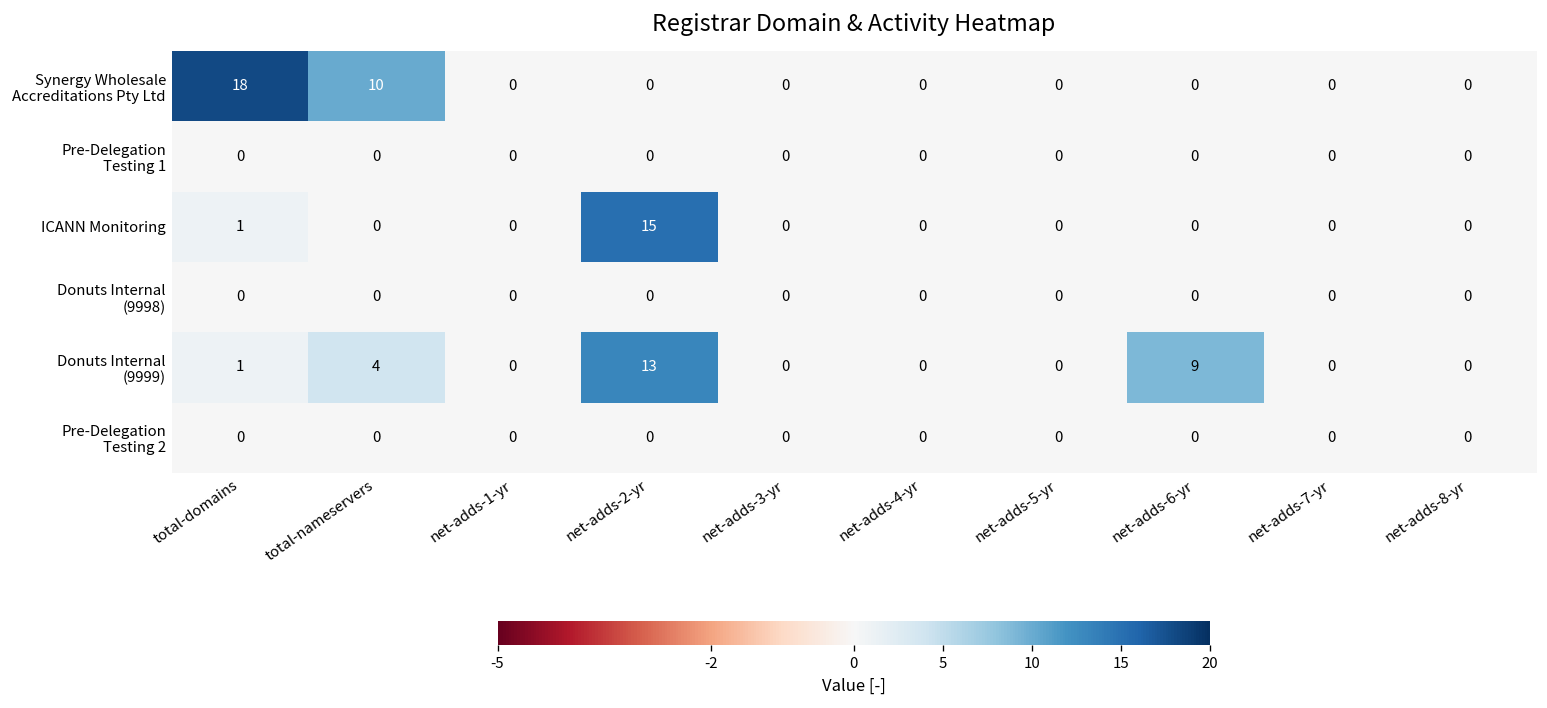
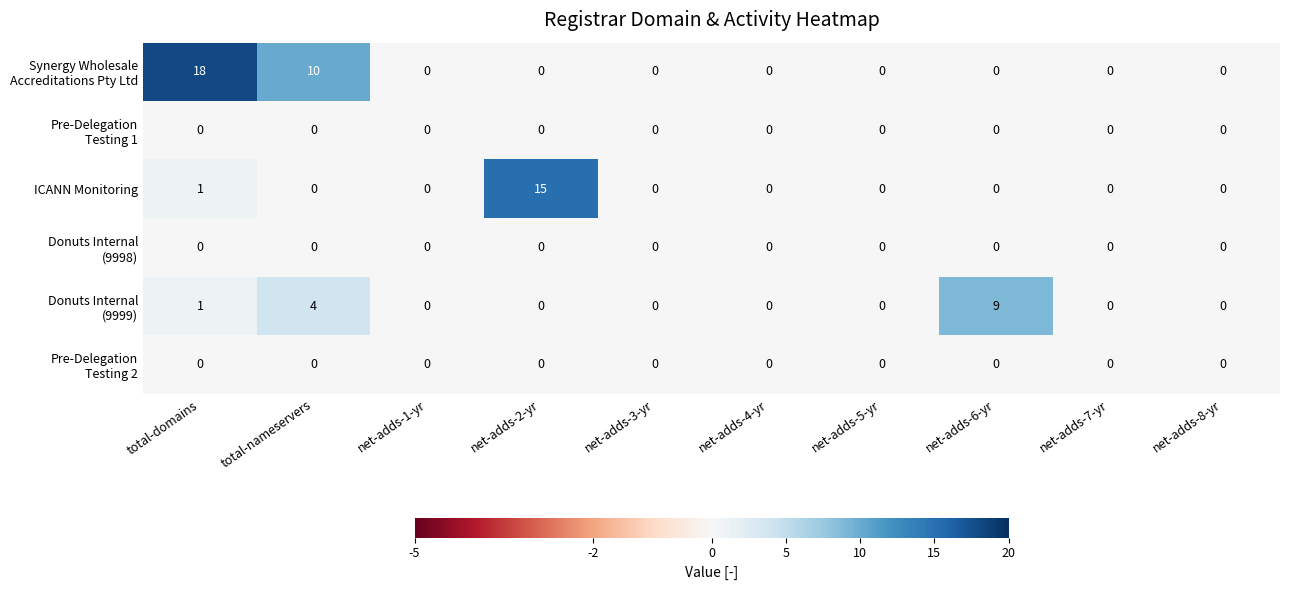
  {
    "Synergy Wholesale Accreditations Pty Ltd": {
      "total-domains": 18,
      "total-nameservers": 10,
      "net-adds-1-yr": 0,
      "net-adds-2-yr": 0,
      "net-adds-3-yr": 0,
      "net-adds-4-yr": 0,
      "net-adds-5-yr": 0,
      "net-adds-6-yr": 0,
      "net-adds-7-yr": 0,
      "net-adds-8-yr": 0
    },
    "Pre-Delegation Testing 1": {
      "total-domains": 0,
      "total-nameservers": 0,
      "net-adds-1-yr": 0,
      "net-adds-2-yr": 0,
      "net-adds-3-yr": 0,
      "net-adds-4-yr": 0,
      "net-adds-5-yr": 0,
      "net-adds-6-yr": 0,
      "net-adds-7-yr": 0,
      "net-adds-8-yr": 0
    },
    "ICANN Monitoring": {
      "total-domains": 1,
      "total-nameservers": 0,
      "net-adds-1-yr": 0,
      "net-adds-2-yr": 15,
      "net-adds-3-yr": 0,
      "net-adds-4-yr": 0,
      "net-adds-5-yr": 0,
      "net-adds-6-yr": 0,
      "net-adds-7-yr": 0,
      "net-adds-8-yr": 0
    },
    "Donuts Internal (9998)": {
      "total-domains": 0,
      "total-nameservers": 0,
      "net-adds-1-yr": 0,
      "net-adds-2-yr": 0,
      "net-adds-3-yr": 0,
      "net-adds-4-yr": 0,
      "net-adds-5-yr": 0,
      "net-adds-6-yr": 0,
      "net-adds-7-yr": 0,
      "net-adds-8-yr": 0
    },
    "Donuts Internal (9999)": {
      "total-domains": 1,
      "total-nameservers": 4,
      "net-adds-1-yr": 0,
-     "net-adds-2-yr": 13,
+     "net-adds-2-yr": 0,
      "net-adds-3-yr": 0,
      "net-adds-4-yr": 0,
      "net-adds-5-yr": 0,
      "net-adds-6-yr": 9,
      "net-adds-7-yr": 0,
      "net-adds-8-yr": 0
    },
    "Pre-Delegation Testing 2": {
      "total-domains": 0,
      "total-nameservers": 0,
      "net-adds-1-yr": 0,
      "net-adds-2-yr": 0,
      "net-adds-3-yr": 0,
      "net-adds-4-yr": 0,
      "net-adds-5-yr": 0,
      "net-adds-6-yr": 0,
      "net-adds-7-yr": 0,
      "net-adds-8-yr": 0
    }
  }
